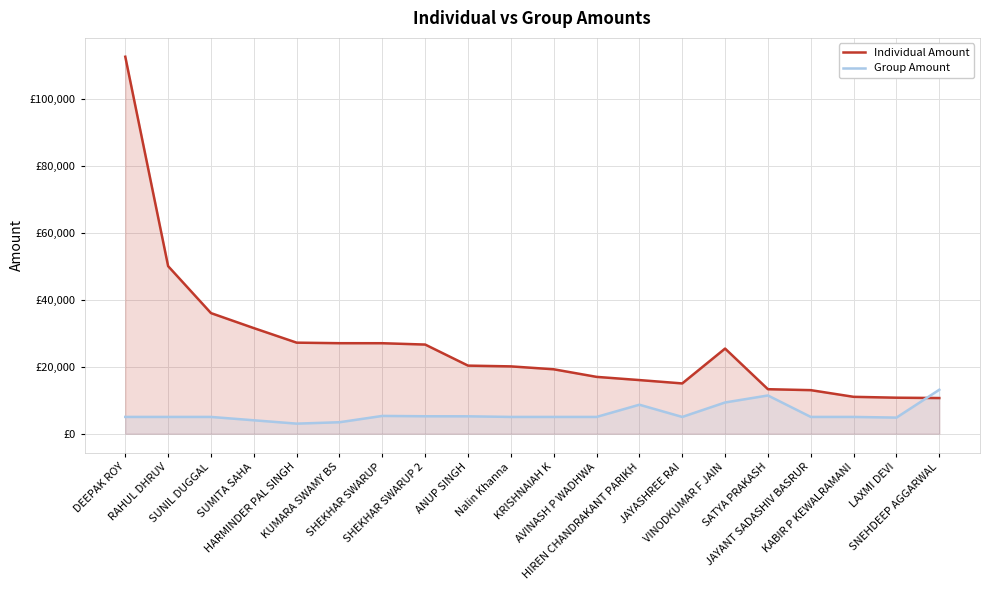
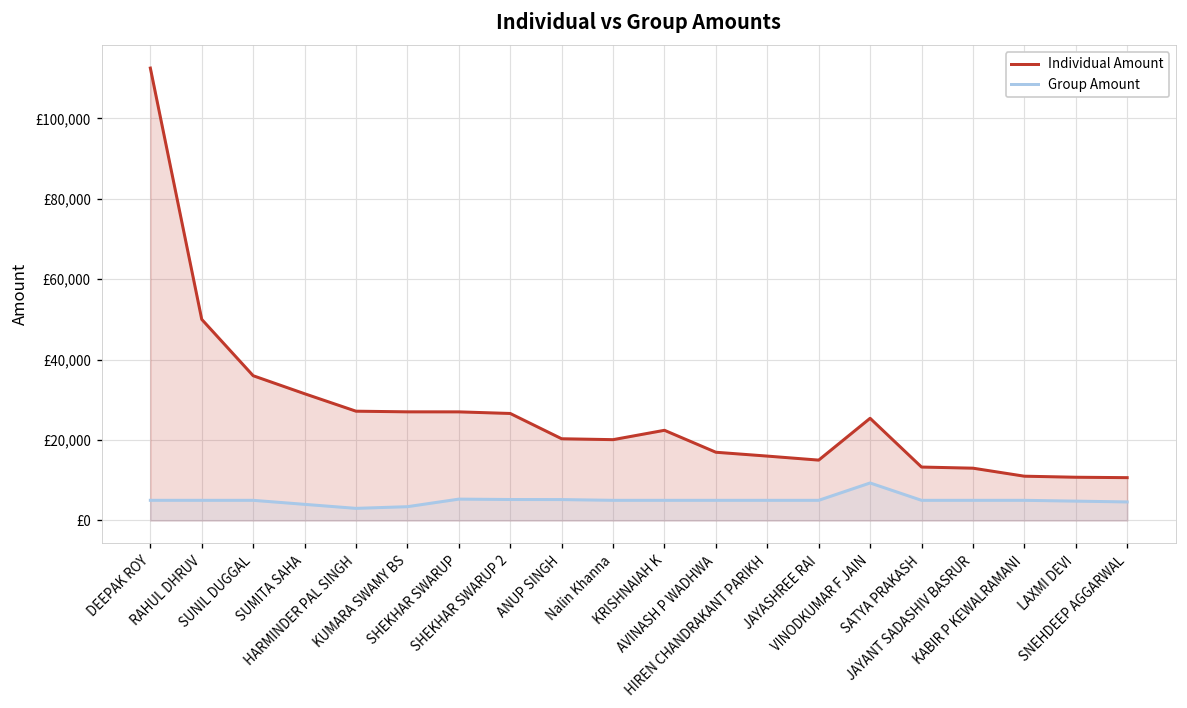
  {
    "Individual Amount": {
      "DEEPAK ROY": "£113,000",
      "RAHUL DHRUV": "£50,000",
      "SUNIL DUGGAL": "£36,000",
      "SUMITA SAHA": "£32,000",
      "HARMINDER PAL SINGH": "£27,000",
      "KUMARA SWAMY BS": "£27,000",
      "SHEKHAR SWARUP": "£27,000",
      "SHEKHAR SWARUP 2": "£27,000",
      "ANUP SINGH": "£20,000",
      "Nalin Khanna": "£20,000",
-     "KRISHNAIAH K": "£19,000",
+     "KRISHNAIAH K": "£22,000",
      "AVINASH P WADHWA": "£17,000",
      "HIREN CHANDRAKANT PARIKH": "£16,000",
      "JAYASHREE RAI": "£15,000",
      "VINODKUMAR F JAIN": "£25,000",
      "SATYA PRAKASH": "£13,000",
      "JAYANT SADASHIV BASRUR": "£13,000",
      "KABIR P KEWALRAMANI": "£11,000",
      "LAXMI DEVI": "£11,000",
      "SNEHDEEP AGGARWAL": "£11,000"
    },
    "Group Amount": {
      "DEEPAK ROY": "£5,000",
      "RAHUL DHRUV": "£5,000",
      "SUNIL DUGGAL": "£5,000",
      "SUMITA SAHA": "£4,000",
      "HARMINDER PAL SINGH": "£3,000",
      "KUMARA SWAMY BS": "£3,000",
      "SHEKHAR SWARUP": "£5,000",
      "SHEKHAR SWARUP 2": "£5,000",
      "ANUP SINGH": "£5,000",
      "Nalin Khanna": "£5,000",
      "KRISHNAIAH K": "£5,000",
      "AVINASH P WADHWA": "£5,000",
-     "HIREN CHANDRAKANT PARIKH": "£9,000",
+     "HIREN CHANDRAKANT PARIKH": "£5,000",
      "JAYASHREE RAI": "£5,000",
      "VINODKUMAR F JAIN": "£9,000",
-     "SATYA PRAKASH": "£11,000",
+     "SATYA PRAKASH": "£5,000",
      "JAYANT SADASHIV BASRUR": "£5,000",
      "KABIR P KEWALRAMANI": "£5,000",
      "LAXMI DEVI": "£5,000",
-     "SNEHDEEP AGGARWAL": "£13,000"
+     "SNEHDEEP AGGARWAL": "£5,000"
    }
  }
